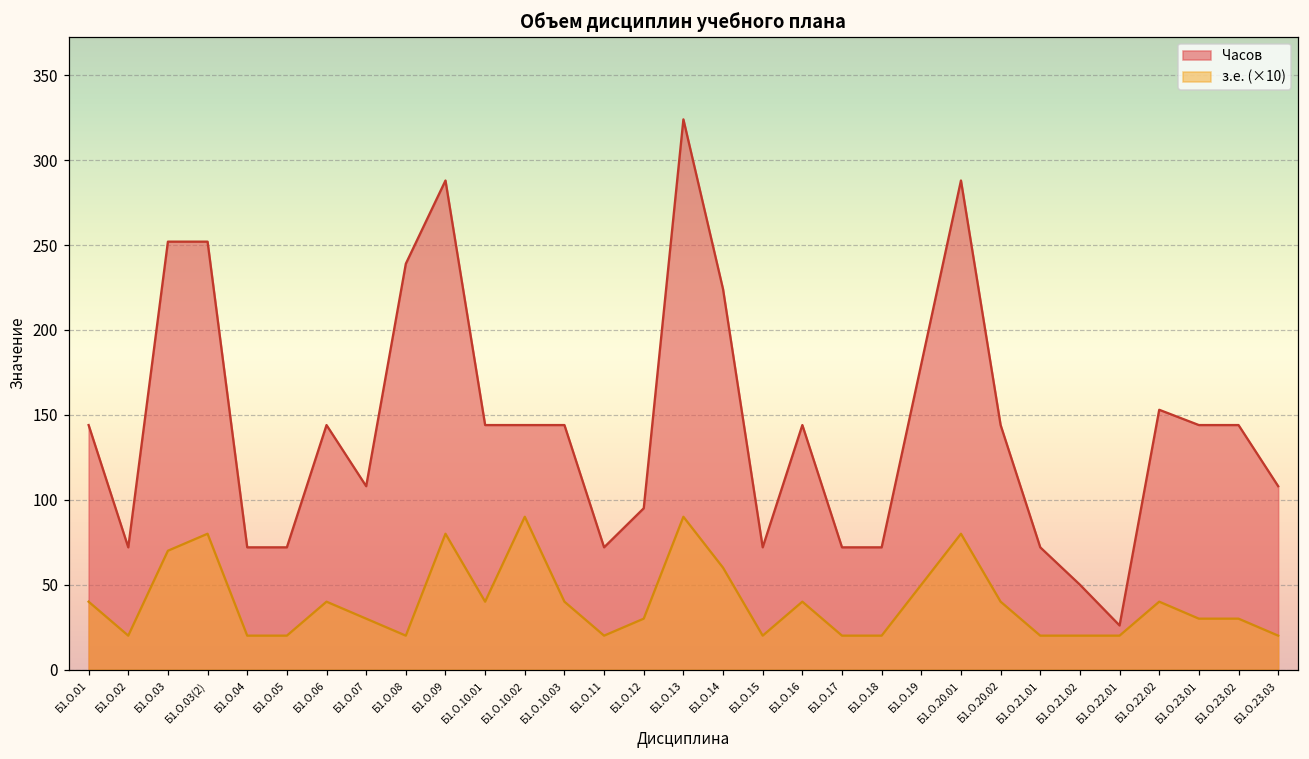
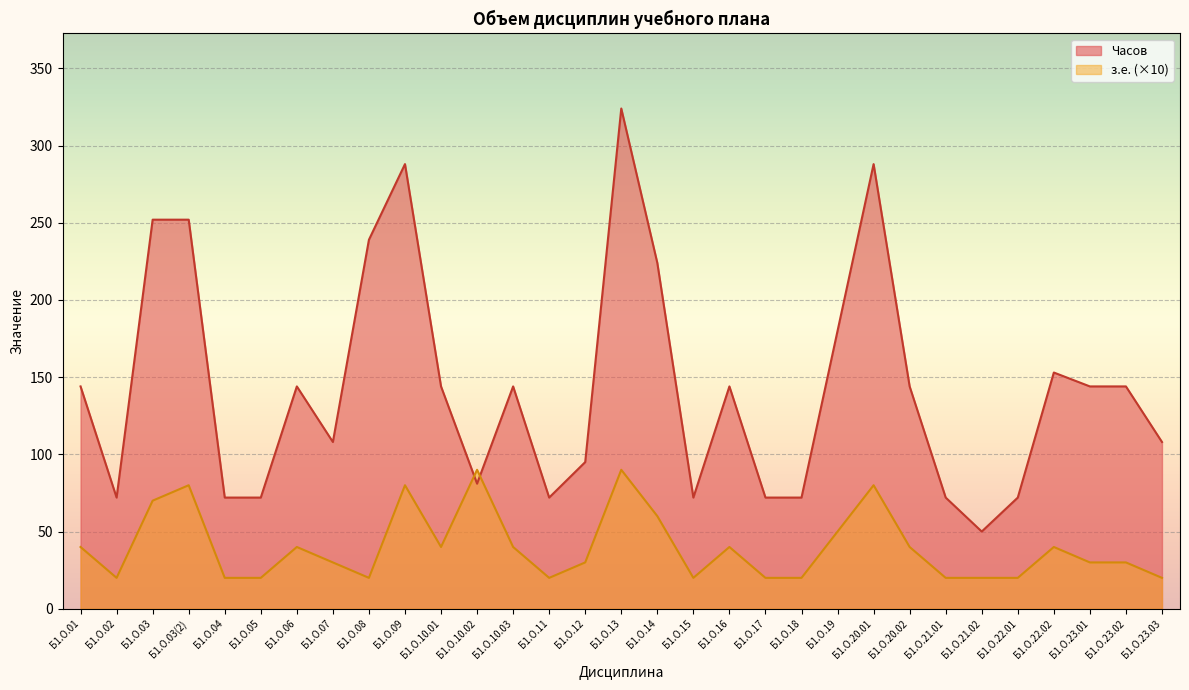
  {
    "Часов": {
      "Б1.О.01": 144,
      "Б1.О.02": 72,
      "Б1.О.03": 252,
      "Б1.О.03(2)": 252,
      "Б1.О.04": 72,
      "Б1.О.05": 72,
      "Б1.О.06": 144,
      "Б1.О.07": 108,
      "Б1.О.08": 239,
      "Б1.О.09": 288,
      "Б1.О.10.01": 144,
-     "Б1.О.10.02": 144,
+     "Б1.О.10.02": 81,
      "Б1.О.10.03": 144,
      "Б1.О.11": 72,
      "Б1.О.12": 95,
      "Б1.О.13": 324,
      "Б1.О.14": 224,
      "Б1.О.15": 72,
      "Б1.О.16": 144,
      "Б1.О.17": 72,
      "Б1.О.18": 72,
      "Б1.О.19": 180,
      "Б1.О.20.01": 288,
      "Б1.О.20.02": 144,
      "Б1.О.21.01": 72,
      "Б1.О.21.02": 50,
-     "Б1.О.22.01": 26,
+     "Б1.О.22.01": 72,
      "Б1.О.22.02": 153,
      "Б1.О.23.01": 144,
      "Б1.О.23.02": 144,
      "Б1.О.23.03": 108
    },
    "з.е. (×10)": {
      "Б1.О.01": 40,
      "Б1.О.02": 20,
      "Б1.О.03": 70,
      "Б1.О.03(2)": 80,
      "Б1.О.04": 20,
      "Б1.О.05": 20,
      "Б1.О.06": 40,
      "Б1.О.07": 30,
      "Б1.О.08": 20,
      "Б1.О.09": 80,
      "Б1.О.10.01": 40,
      "Б1.О.10.02": 90,
      "Б1.О.10.03": 40,
      "Б1.О.11": 20,
      "Б1.О.12": 30,
      "Б1.О.13": 90,
      "Б1.О.14": 60,
      "Б1.О.15": 20,
      "Б1.О.16": 40,
      "Б1.О.17": 20,
      "Б1.О.18": 20,
      "Б1.О.19": 50,
      "Б1.О.20.01": 80,
      "Б1.О.20.02": 40,
      "Б1.О.21.01": 20,
      "Б1.О.21.02": 20,
      "Б1.О.22.01": 20,
      "Б1.О.22.02": 40,
      "Б1.О.23.01": 30,
      "Б1.О.23.02": 30,
      "Б1.О.23.03": 20
    }
  }
